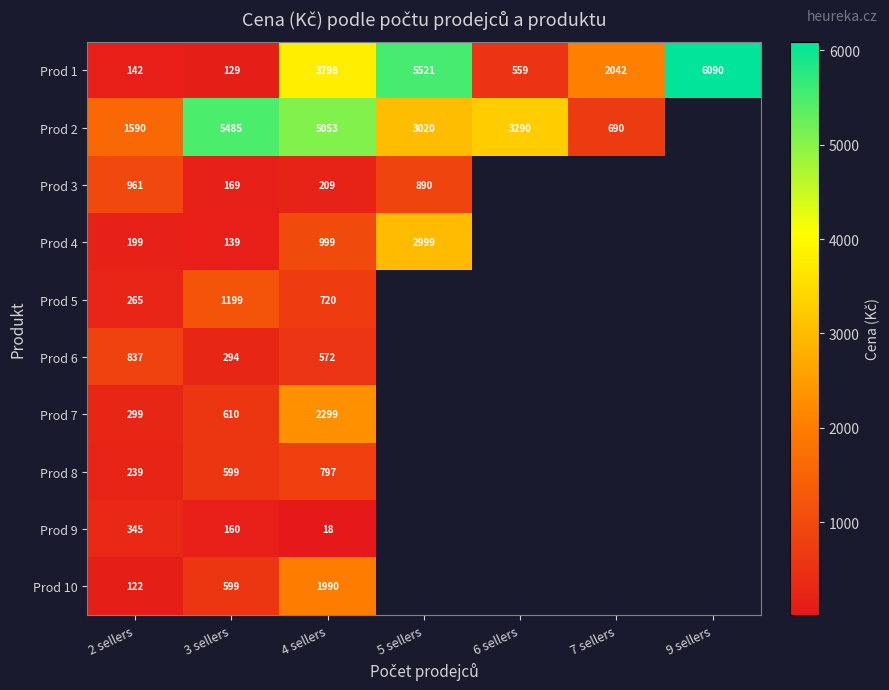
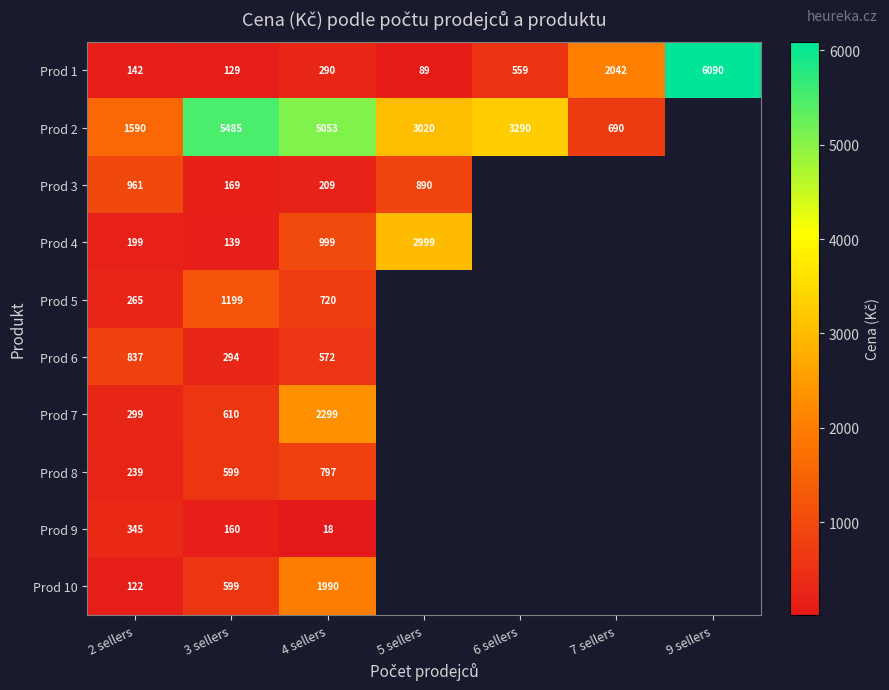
  {
    "Prod 1": {
      "2 sellers": 142,
      "3 sellers": 129,
-     "4 sellers": 3798,
-     "5 sellers": 5521,
+     "4 sellers": 290,
+     "5 sellers": 89,
      "6 sellers": 559,
      "7 sellers": 2042,
      "9 sellers": 6090
    },
    "Prod 2": {
      "2 sellers": 1590,
      "3 sellers": 5485,
      "4 sellers": 5053,
      "5 sellers": 3020,
      "6 sellers": 3290,
      "7 sellers": 690
    },
    "Prod 3": {
      "2 sellers": 961,
      "3 sellers": 169,
      "4 sellers": 209,
      "5 sellers": 890
    },
    "Prod 4": {
      "2 sellers": 199,
      "3 sellers": 139,
      "4 sellers": 999,
      "5 sellers": 2999
    },
    "Prod 5": {
      "2 sellers": 265,
      "3 sellers": 1199,
      "4 sellers": 720
    },
    "Prod 6": {
      "2 sellers": 837,
      "3 sellers": 294,
      "4 sellers": 572
    },
    "Prod 7": {
      "2 sellers": 299,
      "3 sellers": 610,
      "4 sellers": 2299
    },
    "Prod 8": {
      "2 sellers": 239,
      "3 sellers": 599,
      "4 sellers": 797
    },
    "Prod 9": {
      "2 sellers": 345,
      "3 sellers": 160,
      "4 sellers": 18
    },
    "Prod 10": {
      "2 sellers": 122,
      "3 sellers": 599,
      "4 sellers": 1990
    }
  }
